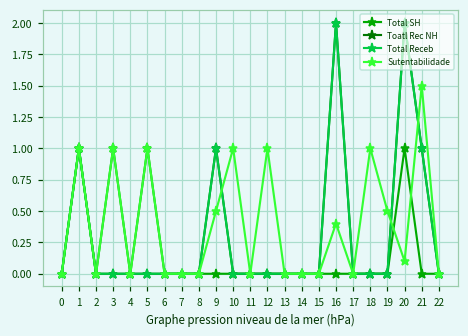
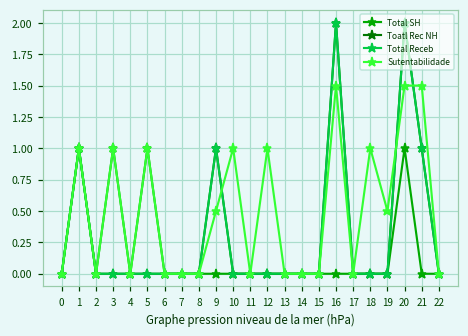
  {
    "Total SH": {
      "9": 0.0,
      "16": 0.0,
      "20": 1.0,
      "21": 0.0
    },
    "Total Receb": {
      "3": 0.0,
      "5": 0.0,
      "9": 1.0,
      "16": 2.0,
      "21": 1.0
    },
    "Sutentabilidade": {
      "9": 0.5,
      "10": 1.0,
      "12": 1.0,
-     "16": 0.4,
+     "16": 1.5,
      "18": 1.0,
      "19": 0.5,
-     "20": 0.1,
+     "20": 1.5,
      "21": 1.5
    }
  }
